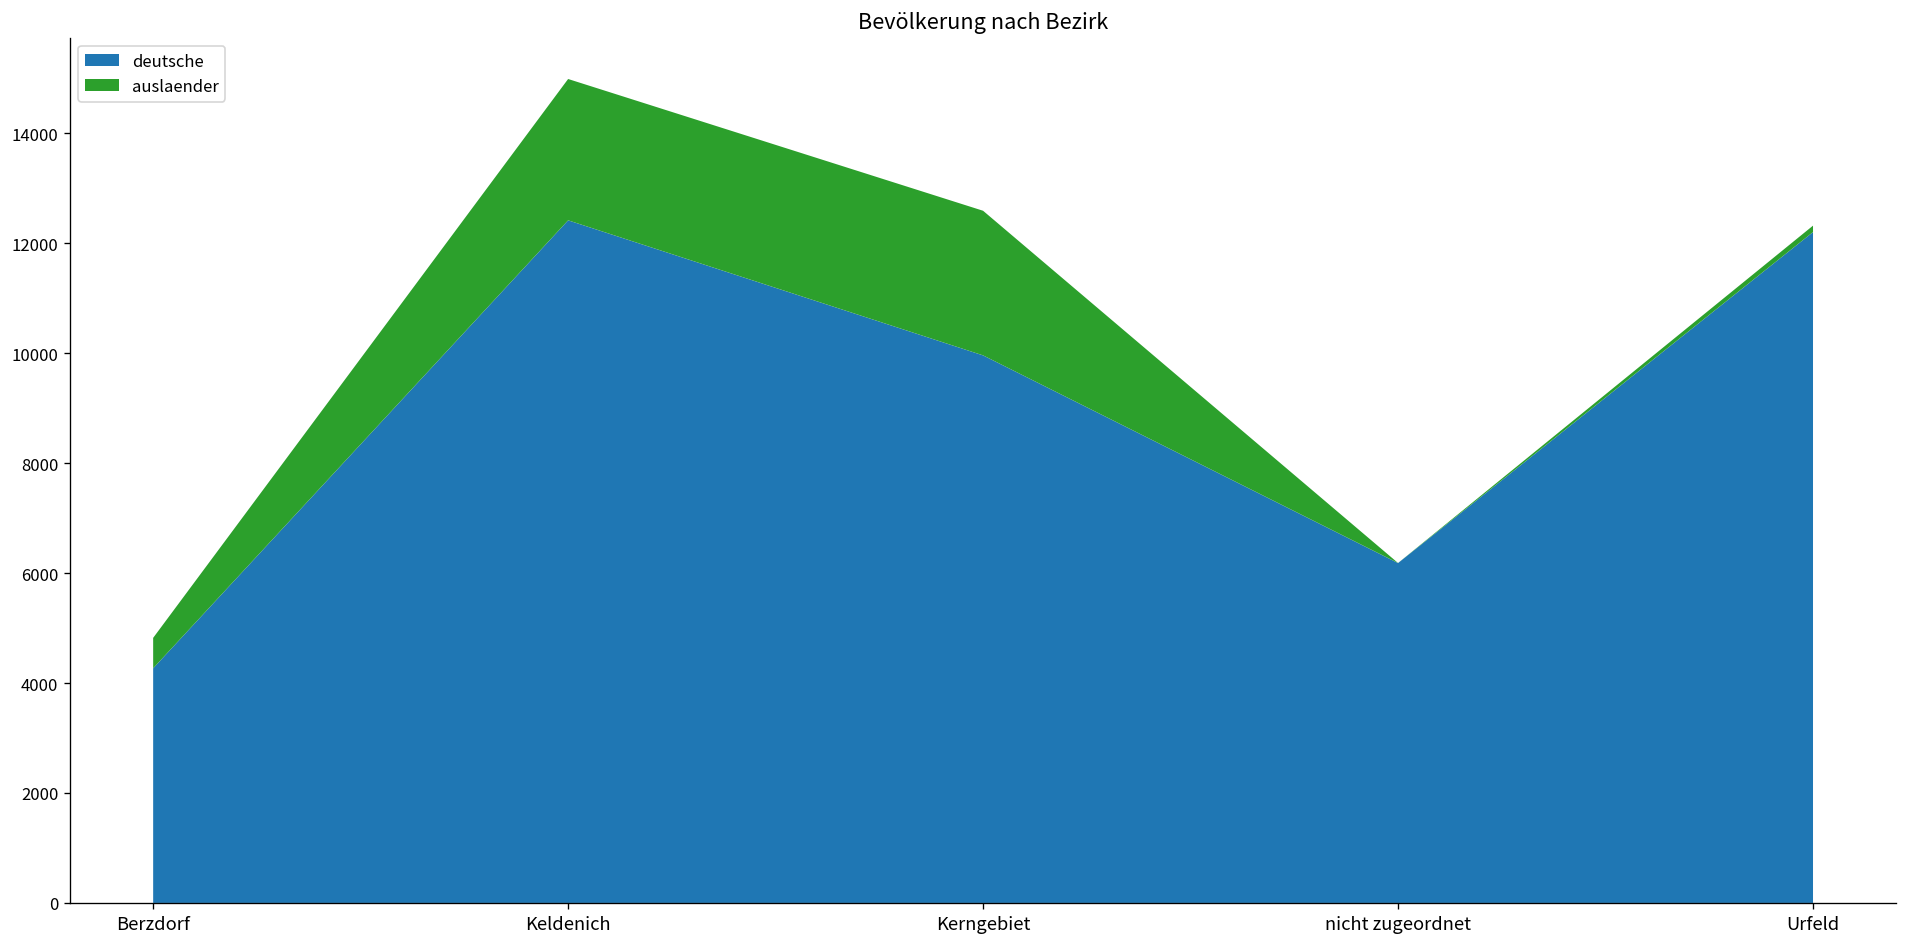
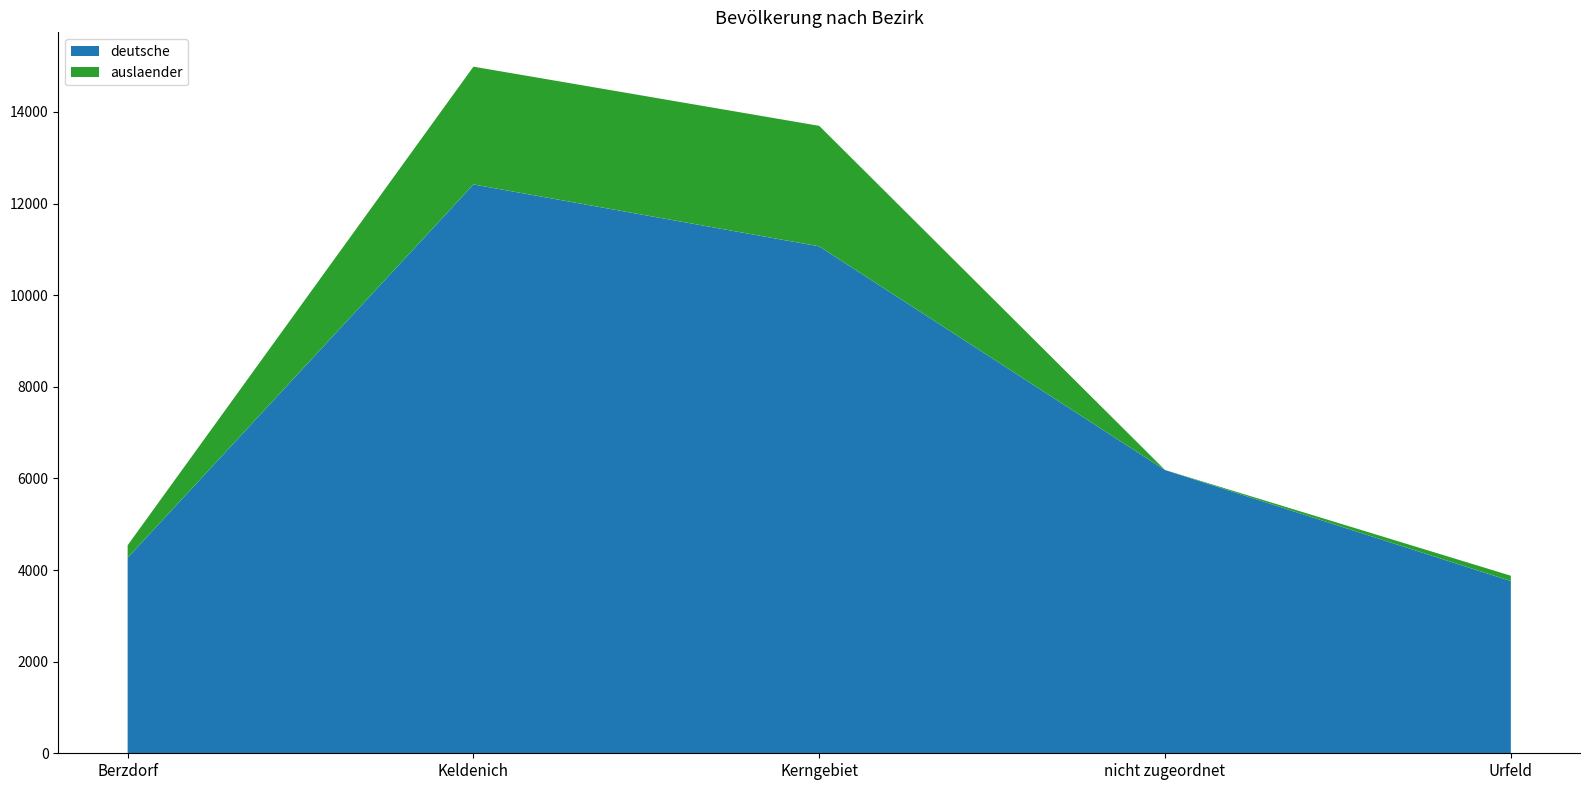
  {
    "deutsche": {
-     "Kerngebiet": 10000,
-     "Urfeld": 12200
+     "Kerngebiet": 11100,
+     "Urfeld": 3800
    },
    "auslaender": {
-     "Berzdorf": 600,
+     "Berzdorf": 300,
      "Keldenich": 2600,
      "Kerngebiet": 2600,
      "Urfeld": 100
    }
  }
